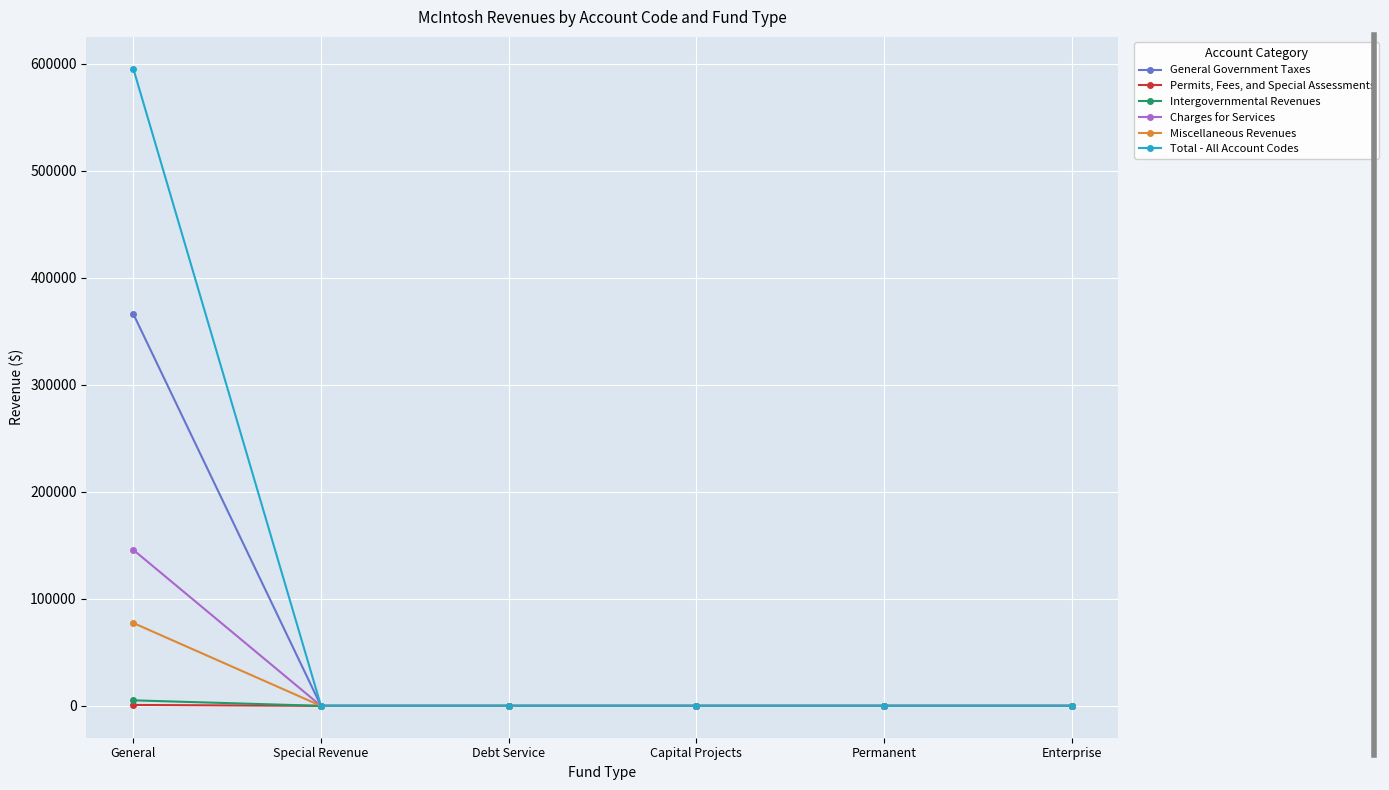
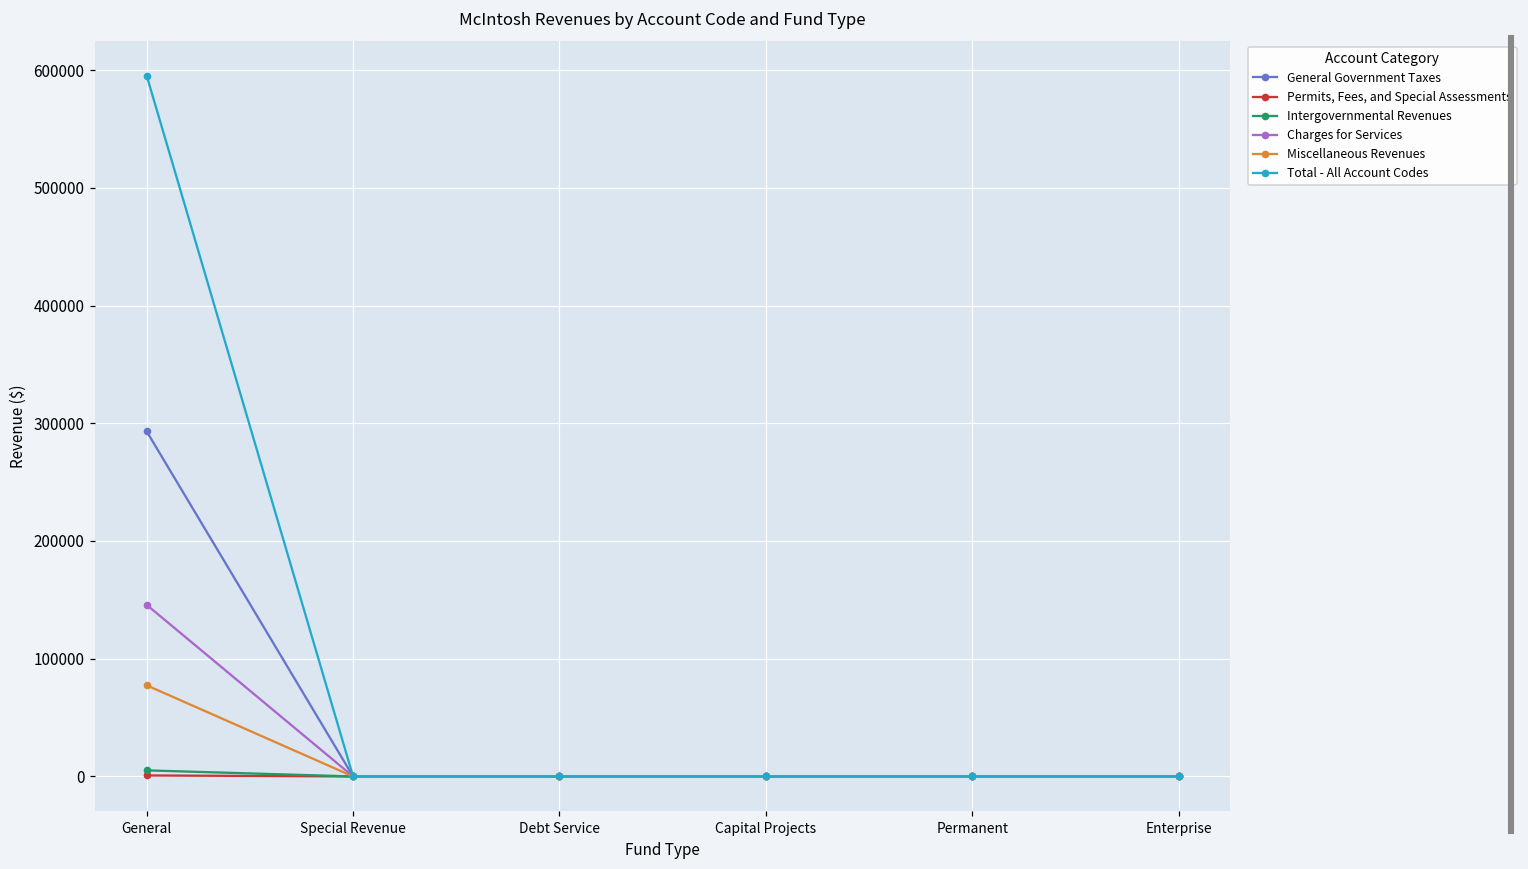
  {
    "General Government Taxes": {
-     "General": 366000
+     "General": 293000
    },
    "Permits, Fees, and Special Assessments": {
      "General": 1000
    },
    "Intergovernmental Revenues": {
      "General": 5000
    },
    "Charges for Services": {
      "General": 146000
    },
    "Miscellaneous Revenues": {
      "General": 77000
    },
    "Total - All Account Codes": {
      "General": 595000
    }
  }
